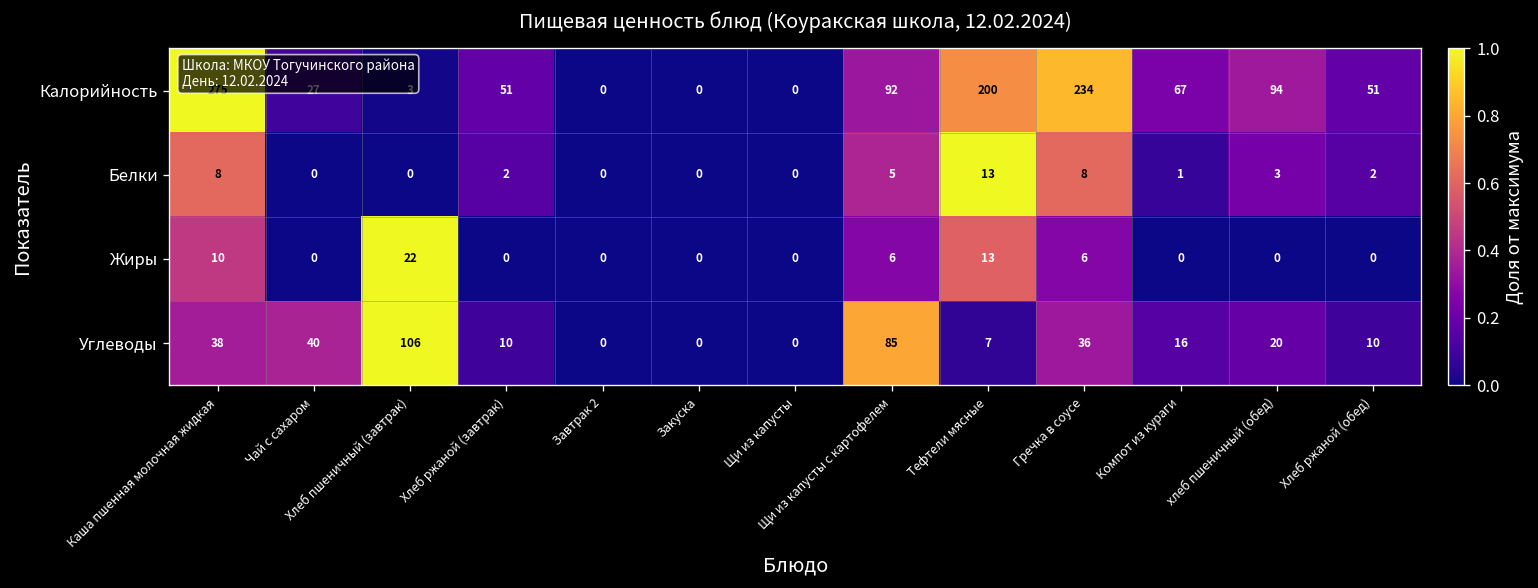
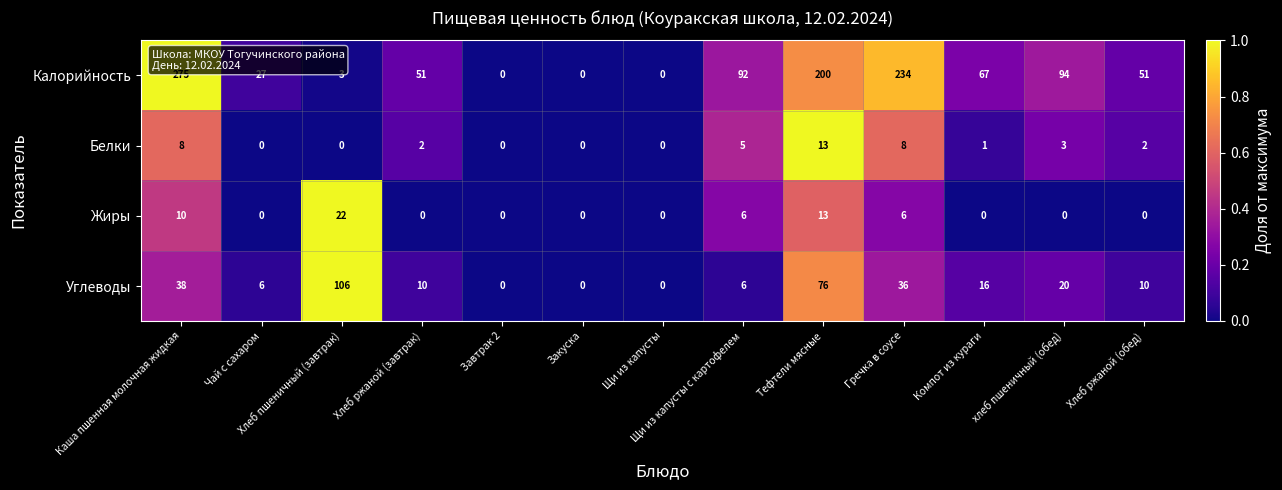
  {
    "Калорийность": {
      "Хлеб ржаной (завтрак)": 51,
      "Завтрак 2": 0,
      "Закуска": 0,
      "Щи из капусты": 0,
      "Щи из капусты с картофелем": 92,
      "Тефтели мясные": 200,
      "Гречка в соусе": 234,
      "Компот из кураги": 67,
      "хлеб пшеничный (обед)": 94,
      "Хлеб ржаной (обед)": 51
    },
    "Белки": {
      "Каша пшенная молочная жидкая": 8,
      "Чай с сахаром": 0,
      "Хлеб пшеничный (завтрак)": 0,
      "Хлеб ржаной (завтрак)": 2,
      "Завтрак 2": 0,
      "Закуска": 0,
      "Щи из капусты": 0,
      "Щи из капусты с картофелем": 5,
      "Тефтели мясные": 13,
      "Гречка в соусе": 8,
      "Компот из кураги": 1,
      "хлеб пшеничный (обед)": 3,
      "Хлеб ржаной (обед)": 2
    },
    "Жиры": {
      "Каша пшенная молочная жидкая": 10,
      "Чай с сахаром": 0,
      "Хлеб пшеничный (завтрак)": 22,
      "Хлеб ржаной (завтрак)": 0,
      "Завтрак 2": 0,
      "Закуска": 0,
      "Щи из капусты": 0,
      "Щи из капусты с картофелем": 6,
      "Тефтели мясные": 13,
      "Гречка в соусе": 6,
      "Компот из кураги": 0,
      "хлеб пшеничный (обед)": 0,
      "Хлеб ржаной (обед)": 0
    },
    "Углеводы": {
      "Каша пшенная молочная жидкая": 38,
-     "Чай с сахаром": 40,
+     "Чай с сахаром": 6,
      "Хлеб пшеничный (завтрак)": 106,
      "Хлеб ржаной (завтрак)": 10,
      "Завтрак 2": 0,
      "Закуска": 0,
      "Щи из капусты": 0,
-     "Щи из капусты с картофелем": 85,
-     "Тефтели мясные": 7,
+     "Щи из капусты с картофелем": 6,
+     "Тефтели мясные": 76,
      "Гречка в соусе": 36,
      "Компот из кураги": 16,
      "хлеб пшеничный (обед)": 20,
      "Хлеб ржаной (обед)": 10
    }
  }
